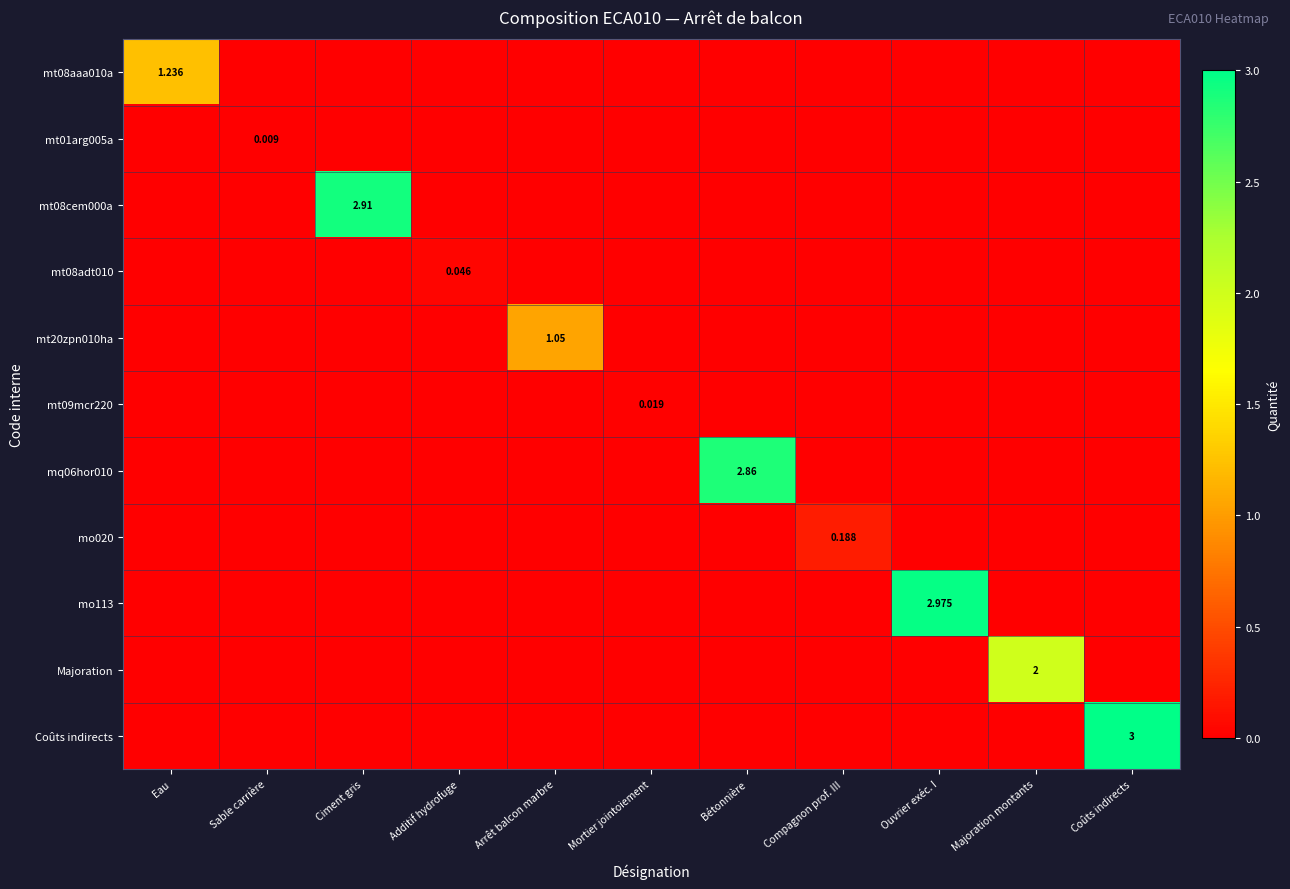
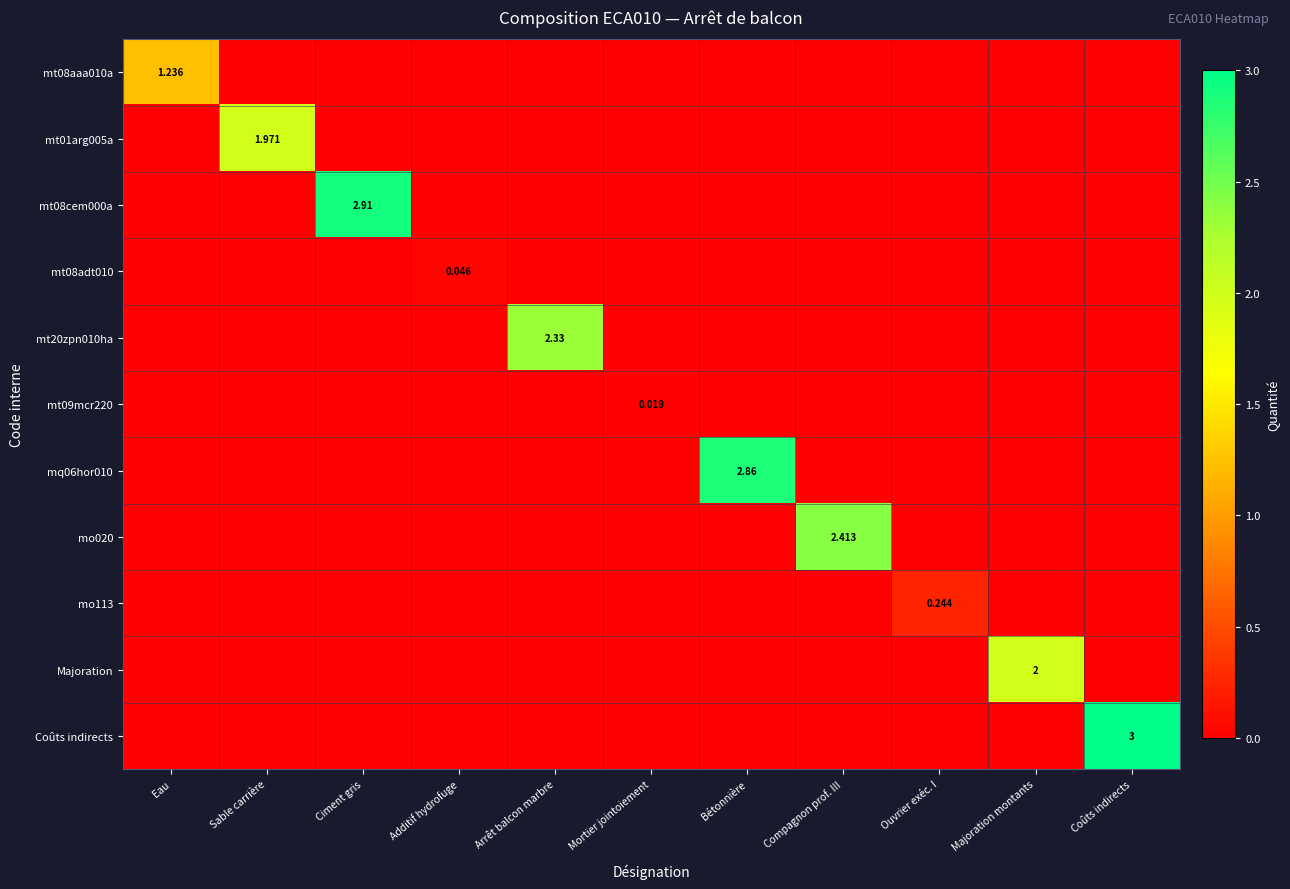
  {
    "mt08aaa010a": {
      "Eau": 1.236
    },
    "mt01arg005a": {
-     "Sable carrière": 0.009
+     "Sable carrière": 1.971
    },
    "mt08cem000a": {
      "Ciment gris": 2.91
    },
    "mt08adt010": {
      "Additif hydrofuge": 0.046
    },
    "mt20zpn010ha": {
-     "Arrêt balcon marbre": 1.05
+     "Arrêt balcon marbre": 2.33
    },
    "mt09mcr220": {
      "Mortier jointoiement": 0.019
    },
    "mq06hor010": {
      "Bétonnière": 2.86
    },
    "mo020": {
-     "Compagnon prof. III": 0.188
+     "Compagnon prof. III": 2.413
    },
    "mo113": {
-     "Ouvrier exéc. I": 2.975
+     "Ouvrier exéc. I": 0.244
    },
    "Majoration": {
      "Majoration montants": 2
    },
    "Coûts indirects": {
      "Coûts indirects": 3
    }
  }
